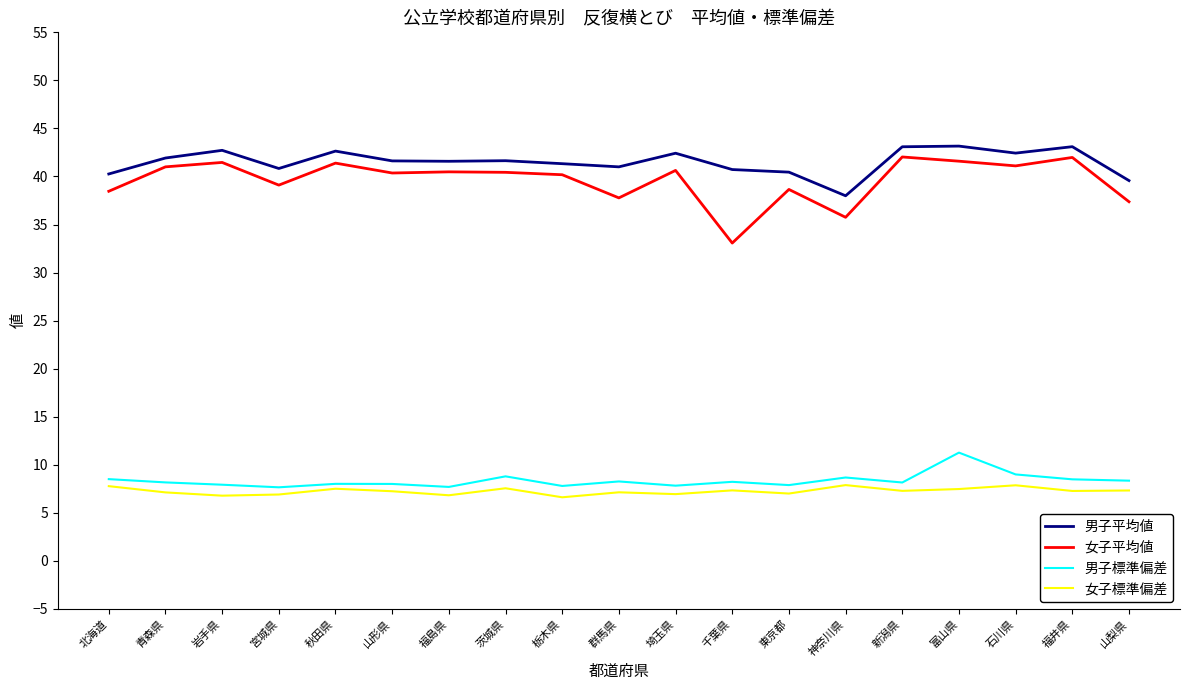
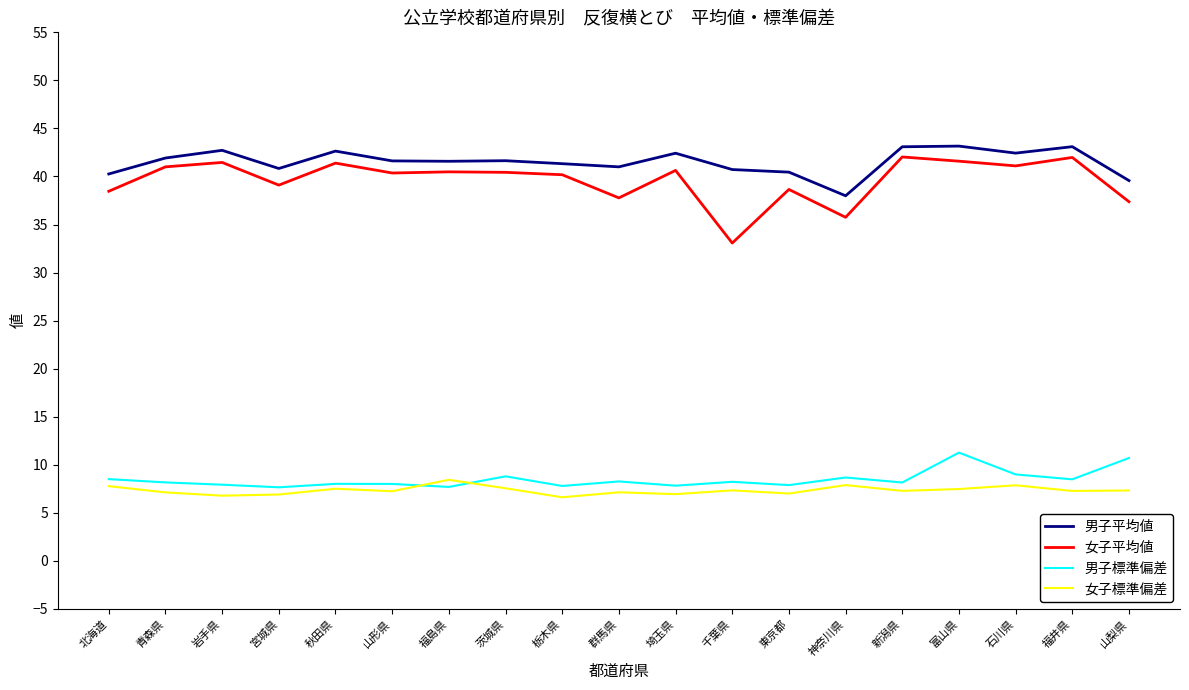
  {
    "男子平均値": {
      "北海道": 40,
      "青森県": 42,
      "岩手県": 43,
      "宮城県": 41,
      "秋田県": 43,
      "山形県": 42,
      "福島県": 42,
      "茨城県": 42,
      "栃木県": 41,
      "群馬県": 41,
      "埼玉県": 42,
      "千葉県": 41,
      "東京都": 40,
      "神奈川県": 38,
      "新潟県": 43,
      "富山県": 43,
      "石川県": 42,
      "福井県": 43,
      "山梨県": 40
    },
    "女子平均値": {
      "北海道": 38,
      "青森県": 41,
      "岩手県": 41,
      "宮城県": 39,
      "秋田県": 41,
      "山形県": 40,
      "福島県": 40,
      "茨城県": 40,
      "栃木県": 40,
      "群馬県": 38,
      "埼玉県": 41,
      "千葉県": 33,
      "東京都": 39,
      "神奈川県": 36,
      "新潟県": 42,
      "富山県": 42,
      "石川県": 41,
      "福井県": 42,
      "山梨県": 37
    },
    "男子標準偏差": {
      "北海道": 9,
      "青森県": 8,
      "岩手県": 8,
      "宮城県": 8,
      "秋田県": 8,
      "山形県": 8,
      "福島県": 8,
      "茨城県": 9,
      "栃木県": 8,
      "群馬県": 8,
      "埼玉県": 8,
      "千葉県": 8,
      "東京都": 8,
      "神奈川県": 9,
      "新潟県": 8,
      "富山県": 11,
      "石川県": 9,
      "福井県": 8,
-     "山梨県": 8
+     "山梨県": 11
    },
    "女子標準偏差": {
      "北海道": 8,
      "青森県": 7,
      "岩手県": 7,
      "宮城県": 7,
      "秋田県": 8,
      "山形県": 7,
-     "福島県": 7,
+     "福島県": 8,
      "茨城県": 8,
      "栃木県": 7,
      "群馬県": 7,
      "埼玉県": 7,
      "千葉県": 7,
      "東京都": 7,
      "神奈川県": 8,
      "新潟県": 7,
      "富山県": 7,
      "石川県": 8,
      "福井県": 7,
      "山梨県": 7
    }
  }
